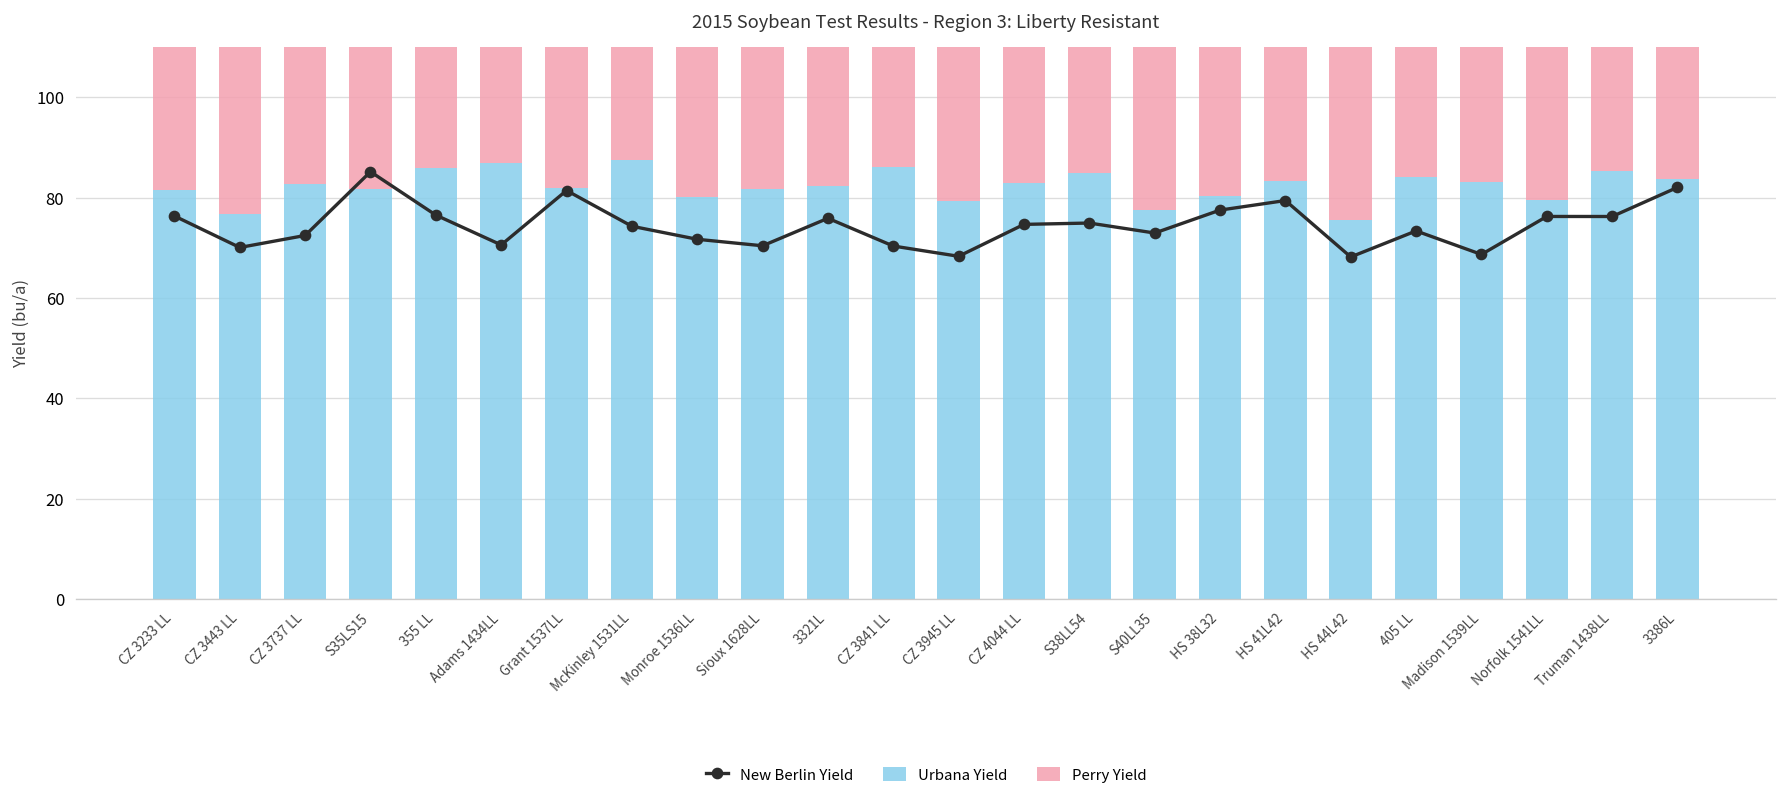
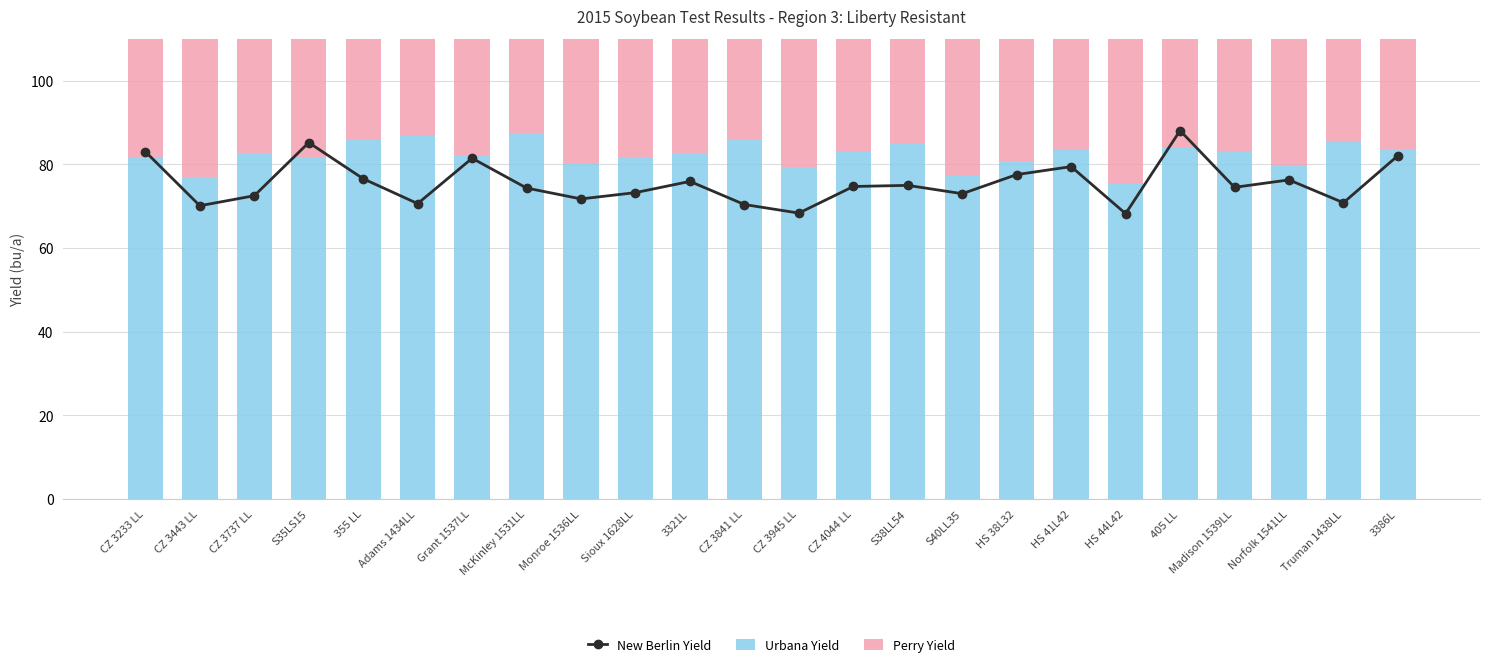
  {
    "New Berlin Yield": {
-     "CZ 3233 LL": 76,
+     "CZ 3233 LL": 83,
      "CZ 3443 LL": 70,
      "CZ 3737 LL": 72,
      "S35LS15": 85,
      "355 LL": 77,
      "Adams 1434LL": 71,
      "Grant 1537LL": 81,
      "McKinley 1531LL": 74,
      "Monroe 1536LL": 72,
-     "Sioux 1628LL": 70,
+     "Sioux 1628LL": 73,
      "3321L": 76,
      "CZ 3841 LL": 70,
      "CZ 3945 LL": 68,
      "CZ 4044 LL": 75,
      "S38LL54": 75,
      "S40LL35": 73,
      "HS 38L32": 78,
      "HS 41L42": 79,
      "HS 44L42": 68,
-     "405 LL": 73,
-     "Madison 1539LL": 69,
+     "405 LL": 88,
+     "Madison 1539LL": 74,
      "Norfolk 1541LL": 76,
-     "Truman 1438LL": 76,
+     "Truman 1438LL": 71,
      "3386L": 82
    },
    "Urbana Yield": {
      "CZ 3233 LL": 81,
      "CZ 3443 LL": 77,
      "CZ 3737 LL": 83,
      "S35LS15": 82,
      "355 LL": 86,
      "Adams 1434LL": 87,
      "Grant 1537LL": 82,
      "McKinley 1531LL": 87,
      "Monroe 1536LL": 80,
      "Sioux 1628LL": 82,
      "3321L": 82,
      "CZ 3841 LL": 86,
      "CZ 3945 LL": 79,
      "CZ 4044 LL": 83,
      "S38LL54": 85,
      "S40LL35": 78,
      "HS 38L32": 80,
      "HS 41L42": 83,
      "HS 44L42": 75,
      "405 LL": 84,
      "Madison 1539LL": 83,
      "Norfolk 1541LL": 80,
      "Truman 1438LL": 85,
      "3386L": 84
    }
  }
